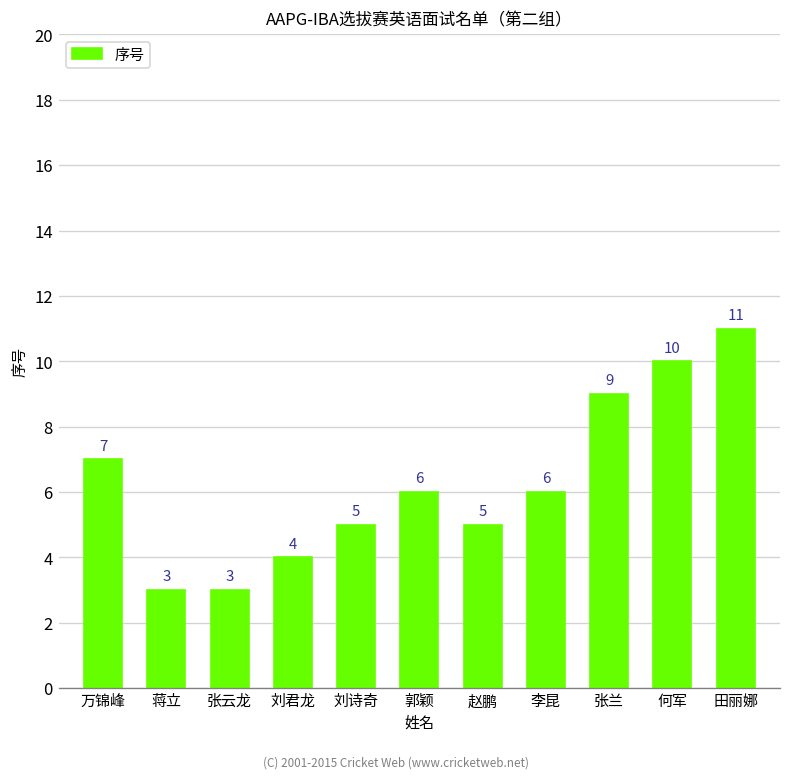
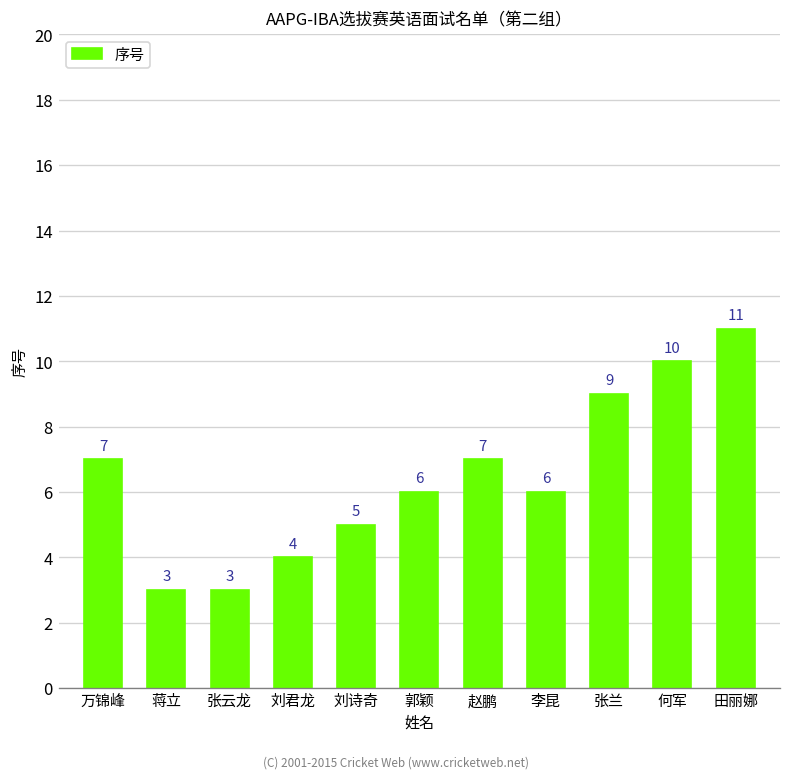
  {
    "万锦峰": 7,
    "蒋立": 3,
    "张云龙": 3,
    "刘君龙": 4,
    "刘诗奇": 5,
    "郭颖": 6,
-   "赵鹏": 5,
+   "赵鹏": 7,
    "李昆": 6,
    "张兰": 9,
    "何军": 10,
    "田丽娜": 11
  }
